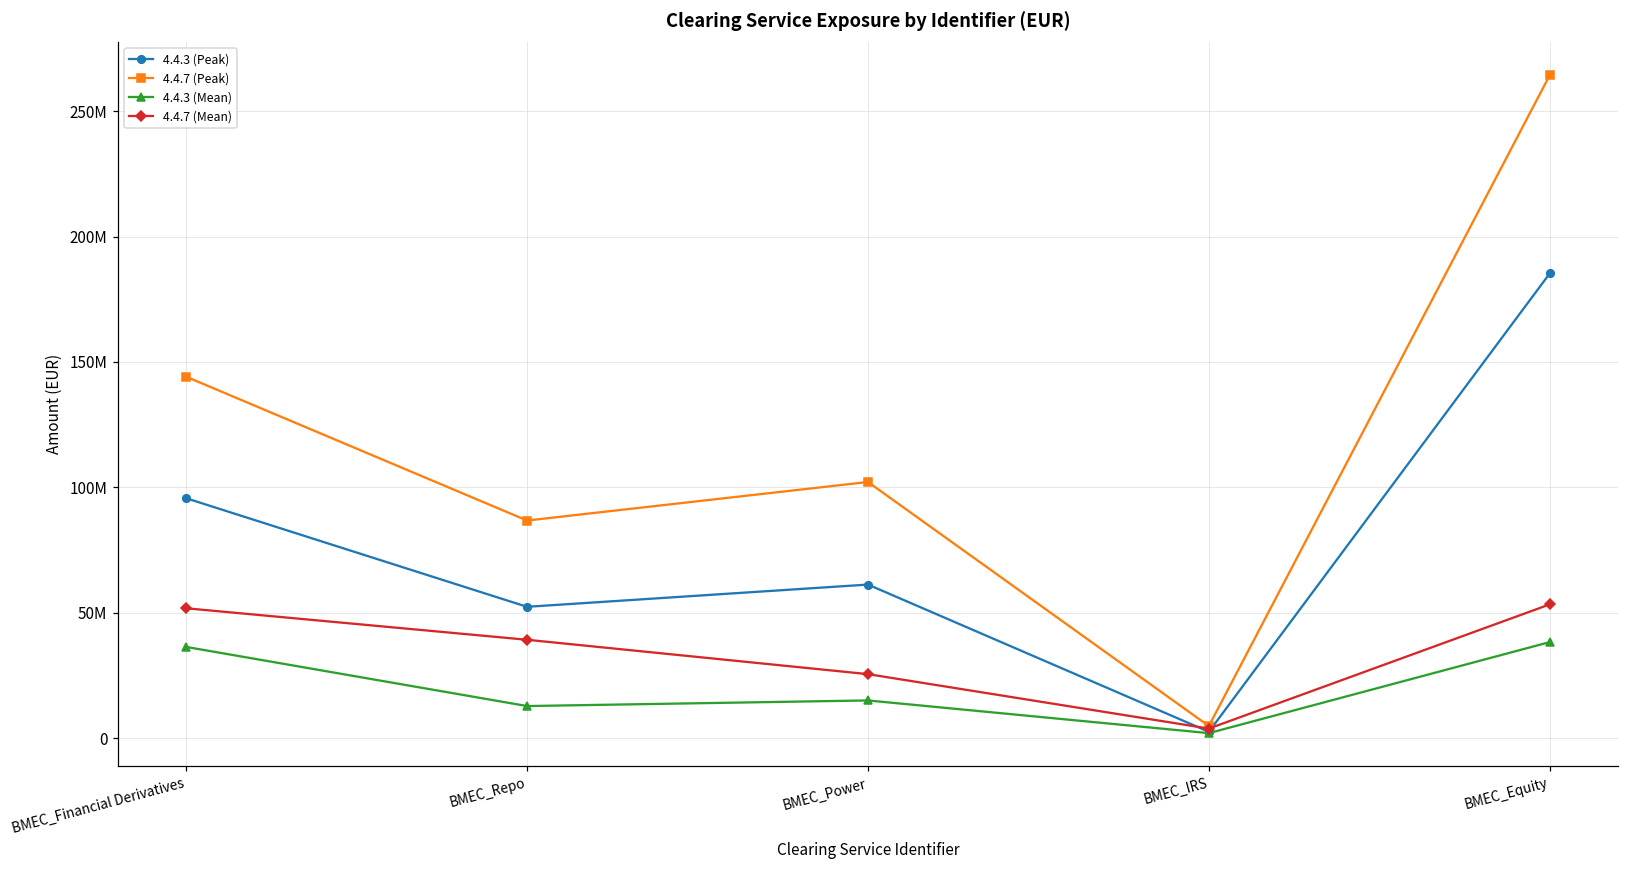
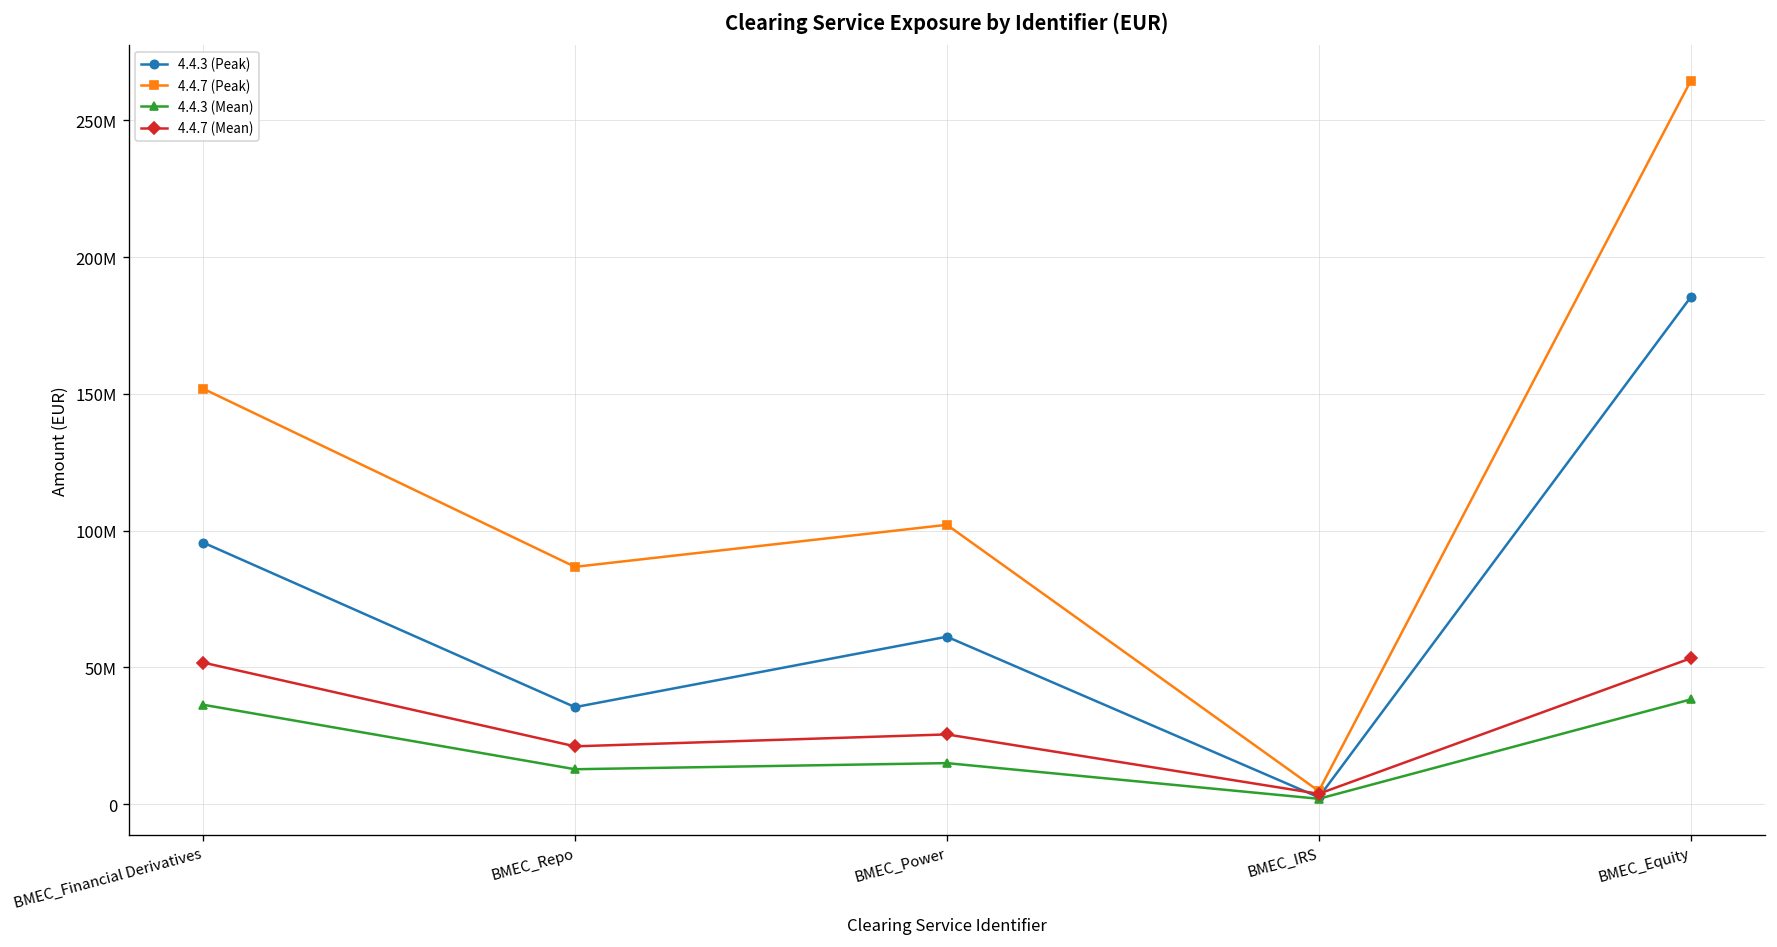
  {
    "4.4.3 (Peak)": {
      "BMEC_Financial Derivatives": 96000000,
-     "BMEC_Repo": 52000000,
+     "BMEC_Repo": 36000000,
      "BMEC_Power": 61000000,
      "BMEC_Equity": 185000000
    },
    "4.4.7 (Peak)": {
-     "BMEC_Financial Derivatives": 144000000,
+     "BMEC_Financial Derivatives": 152000000,
      "BMEC_Repo": 87000000,
      "BMEC_Power": 102000000,
      "BMEC_Equity": 264000000
    },
    "4.4.3 (Mean)": {
      "BMEC_Financial Derivatives": 36000000,
      "BMEC_Repo": 13000000,
      "BMEC_Power": 15000000,
      "BMEC_Equity": 38000000
    },
    "4.4.7 (Mean)": {
      "BMEC_Financial Derivatives": 52000000,
-     "BMEC_Repo": 39000000,
+     "BMEC_Repo": 21000000,
      "BMEC_Power": 26000000,
      "BMEC_Equity": 53000000
    }
  }
